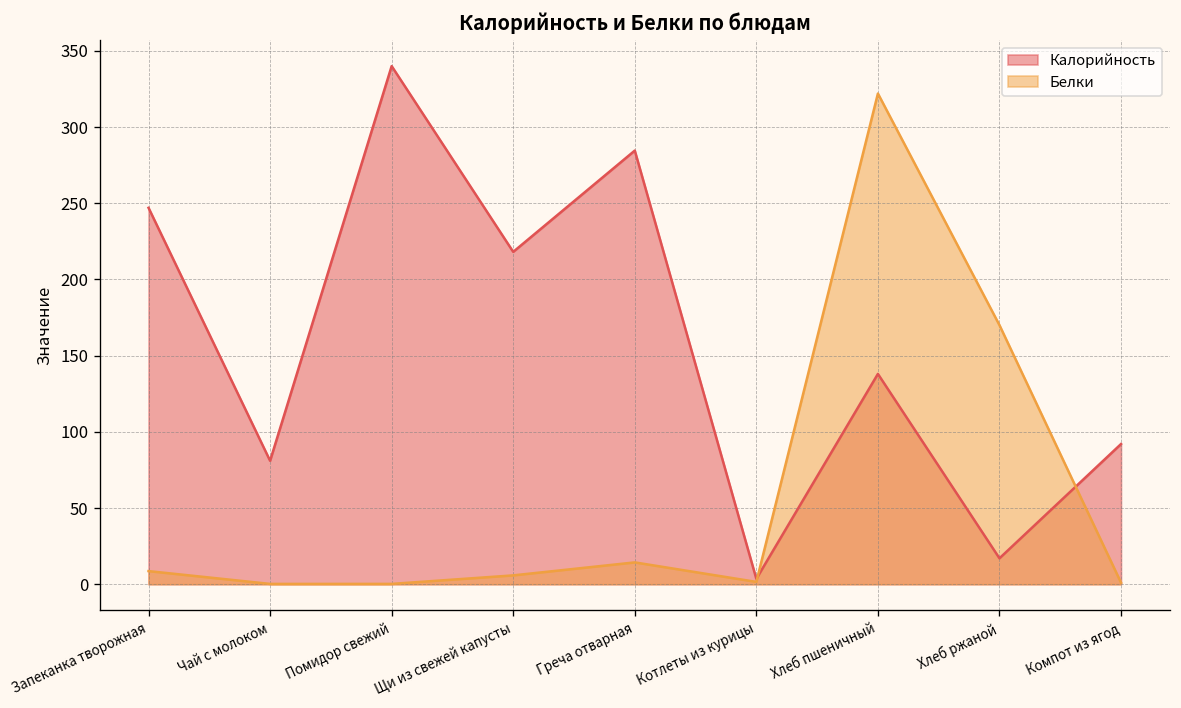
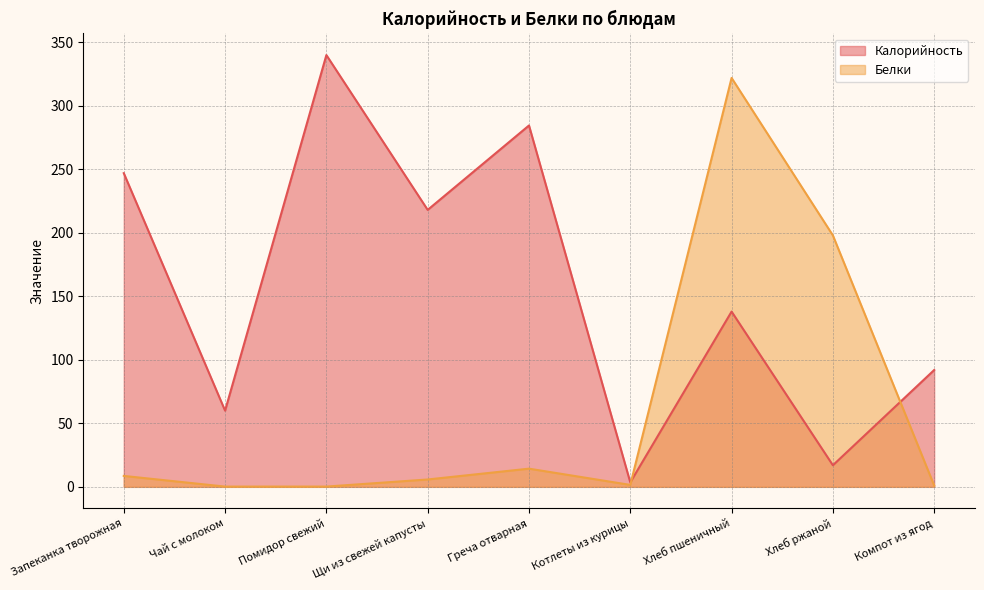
  {
    "Калорийность": {
      "Запеканка творожная": 247,
-     "Чай с молоком": 81,
+     "Чай с молоком": 60,
      "Помидор свежий": 340,
      "Щи из свежей капусты": 218,
      "Греча отварная": 285,
      "Хлеб пшеничный": 138,
      "Хлеб ржаной": 17,
      "Компот из ягод": 92
    },
    "Белки": {
      "Запеканка творожная": 9,
      "Чай с молоком": 0,
      "Помидор свежий": 0,
      "Щи из свежей капусты": 6,
      "Греча отварная": 14,
      "Хлеб пшеничный": 322,
-     "Хлеб ржаной": 170,
+     "Хлеб ржаной": 198,
      "Компот из ягод": 1
    }
  }
